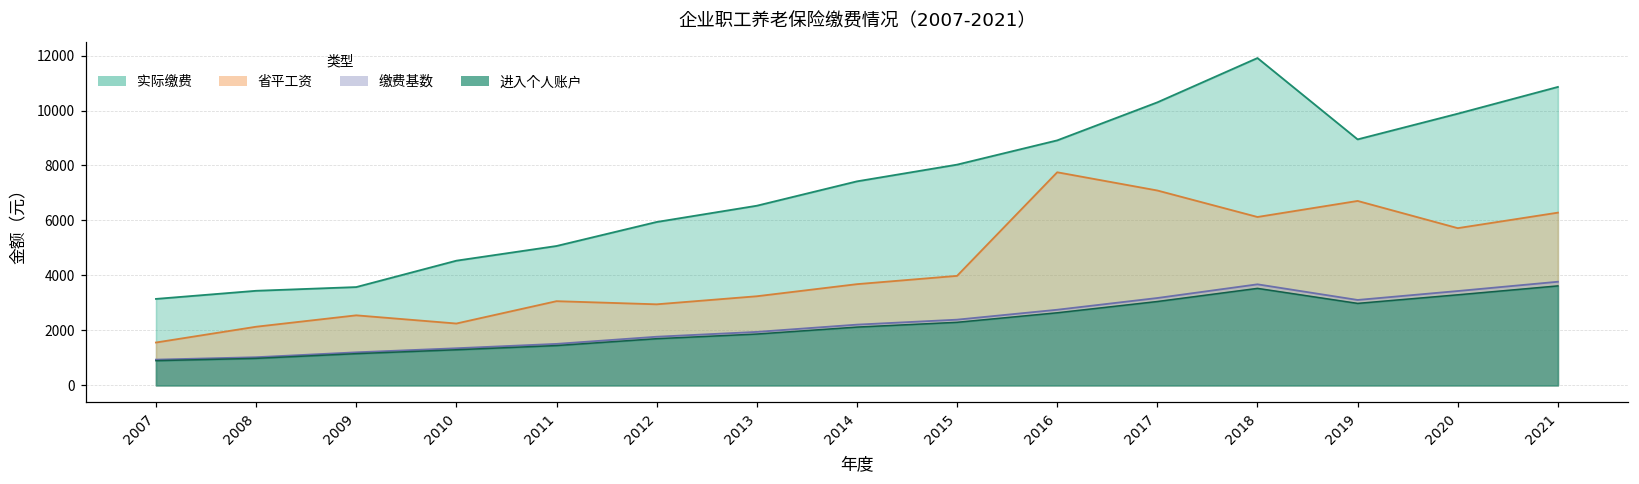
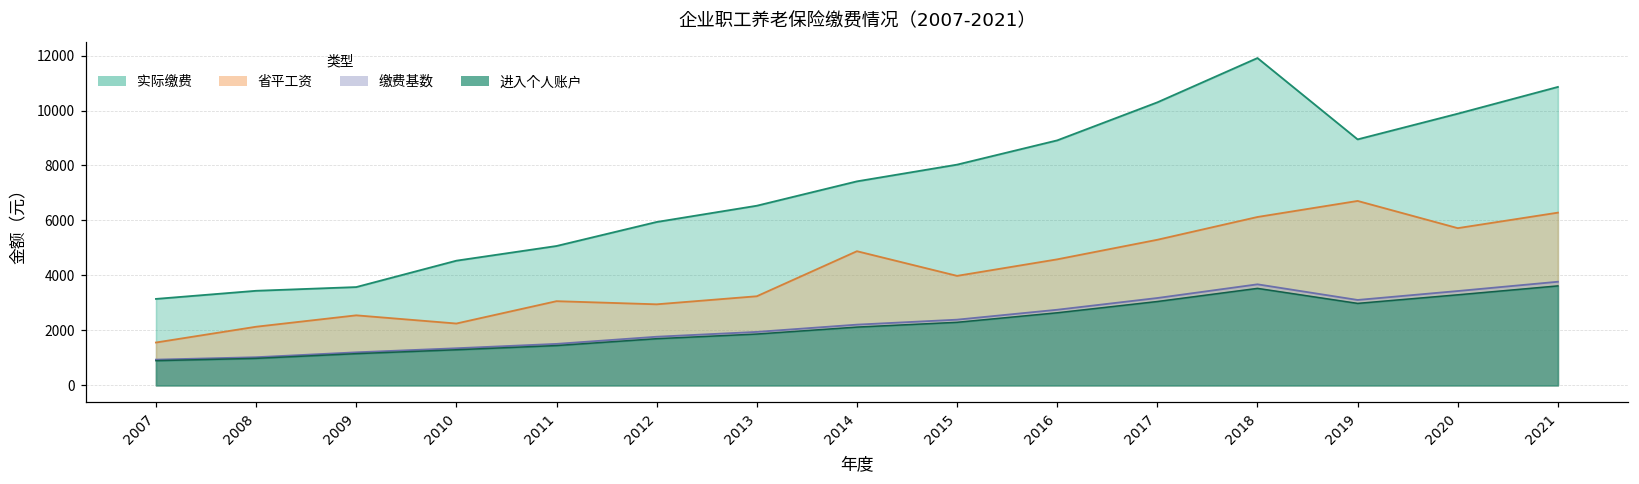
  {
    "省平工资": {
      "2007": 1600,
      "2008": 2100,
      "2009": 2500,
      "2010": 2300,
      "2011": 3100,
      "2012": 2900,
      "2013": 3200,
-     "2014": 3700,
+     "2014": 4900,
      "2015": 4000,
-     "2016": 7800,
-     "2017": 7100,
+     "2016": 4600,
+     "2017": 5300,
      "2018": 6100,
      "2019": 6700,
      "2020": 5700,
      "2021": 6300
    },
    "缴费基数": {
      "2016": 2800,
      "2017": 3200,
      "2018": 3700,
      "2019": 3100,
      "2020": 3400,
      "2021": 3800
    }
  }
